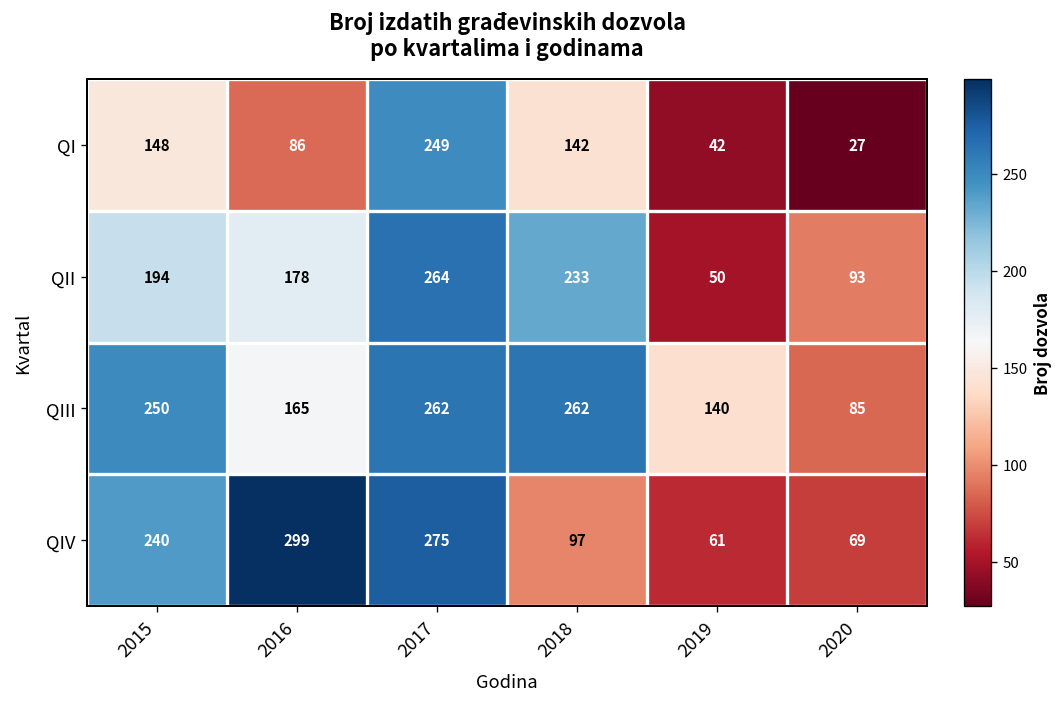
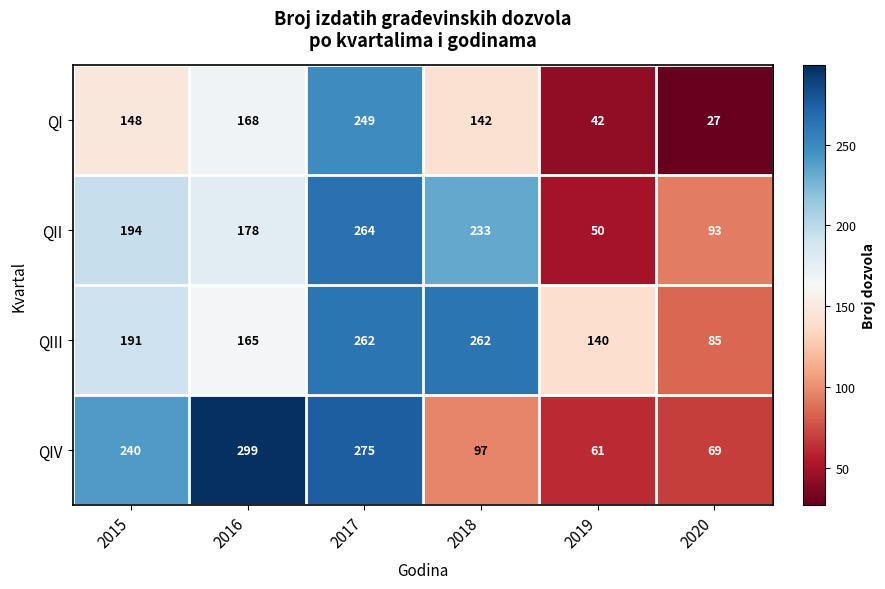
  {
    "QI": {
      "2015": 148,
-     "2016": 86,
+     "2016": 168,
      "2017": 249,
      "2018": 142,
      "2019": 42,
      "2020": 27
    },
    "QII": {
      "2015": 194,
      "2016": 178,
      "2017": 264,
      "2018": 233,
      "2019": 50,
      "2020": 93
    },
    "QIII": {
-     "2015": 250,
+     "2015": 191,
      "2016": 165,
      "2017": 262,
      "2018": 262,
      "2019": 140,
      "2020": 85
    },
    "QIV": {
      "2015": 240,
      "2016": 299,
      "2017": 275,
      "2018": 97,
      "2019": 61,
      "2020": 69
    }
  }
